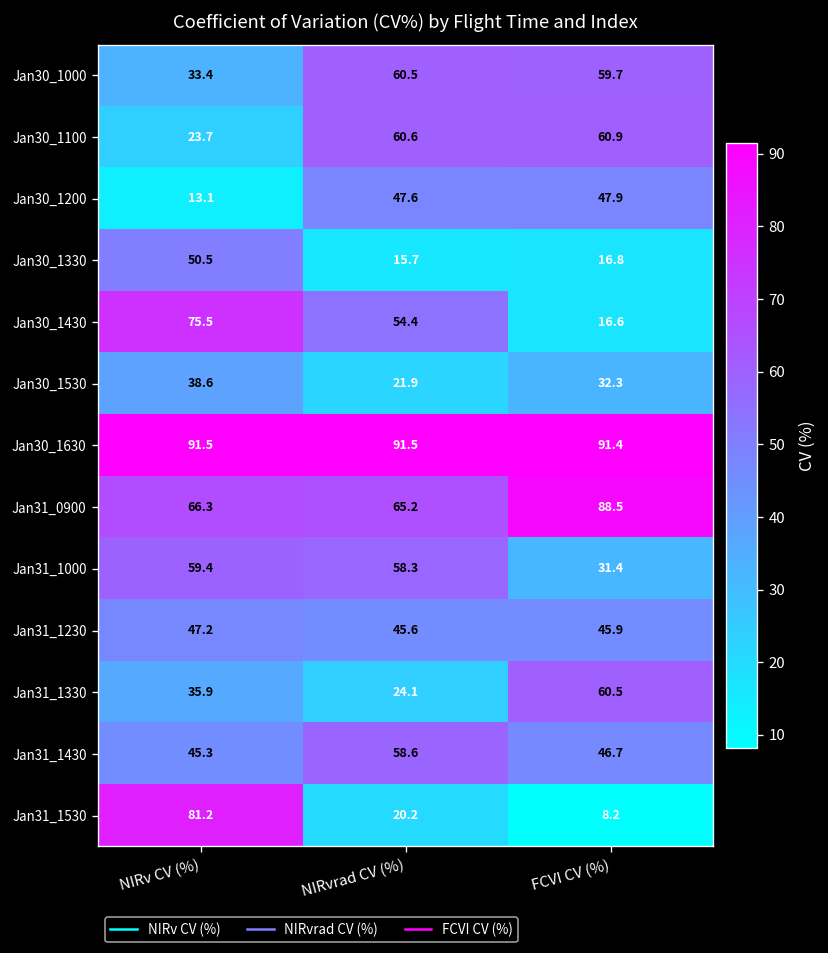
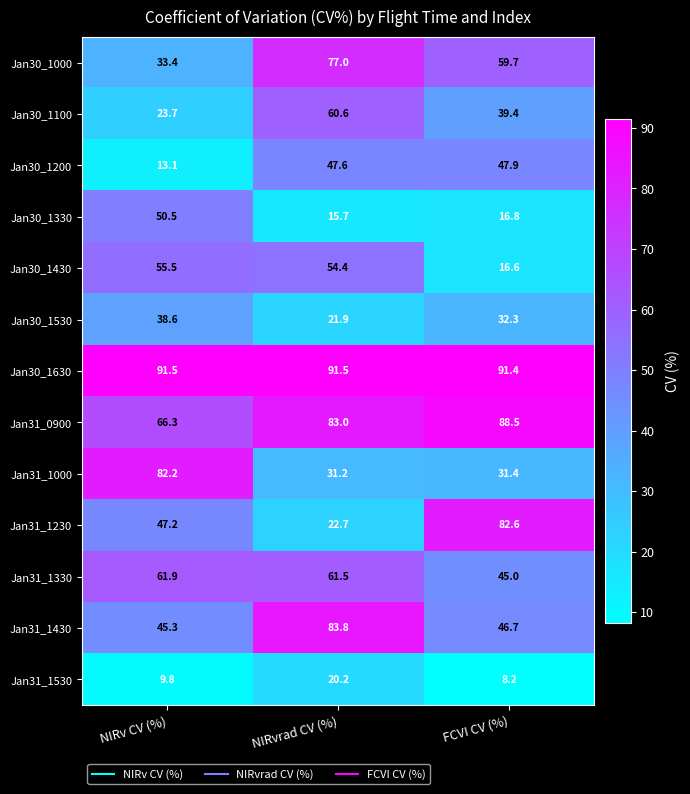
  {
    "Jan30_1000": {
      "NIRv CV (%)": 33.4,
-     "NIRvrad CV (%)": 60.5,
+     "NIRvrad CV (%)": 77.0,
      "FCVI CV (%)": 59.7
    },
    "Jan30_1100": {
      "NIRv CV (%)": 23.7,
      "NIRvrad CV (%)": 60.6,
-     "FCVI CV (%)": 60.9
+     "FCVI CV (%)": 39.4
    },
    "Jan30_1200": {
      "NIRv CV (%)": 13.1,
      "NIRvrad CV (%)": 47.6,
      "FCVI CV (%)": 47.9
    },
    "Jan30_1330": {
      "NIRv CV (%)": 50.5,
      "NIRvrad CV (%)": 15.7,
      "FCVI CV (%)": 16.8
    },
    "Jan30_1430": {
-     "NIRv CV (%)": 75.5,
+     "NIRv CV (%)": 55.5,
      "NIRvrad CV (%)": 54.4,
      "FCVI CV (%)": 16.6
    },
    "Jan30_1530": {
      "NIRv CV (%)": 38.6,
      "NIRvrad CV (%)": 21.9,
      "FCVI CV (%)": 32.3
    },
    "Jan30_1630": {
      "NIRv CV (%)": 91.5,
      "NIRvrad CV (%)": 91.5,
      "FCVI CV (%)": 91.4
    },
    "Jan31_0900": {
      "NIRv CV (%)": 66.3,
-     "NIRvrad CV (%)": 65.2,
+     "NIRvrad CV (%)": 83.0,
      "FCVI CV (%)": 88.5
    },
    "Jan31_1000": {
-     "NIRv CV (%)": 59.4,
-     "NIRvrad CV (%)": 58.3,
+     "NIRv CV (%)": 82.2,
+     "NIRvrad CV (%)": 31.2,
      "FCVI CV (%)": 31.4
    },
    "Jan31_1230": {
      "NIRv CV (%)": 47.2,
-     "NIRvrad CV (%)": 45.6,
-     "FCVI CV (%)": 45.9
+     "NIRvrad CV (%)": 22.7,
+     "FCVI CV (%)": 82.6
    },
    "Jan31_1330": {
-     "NIRv CV (%)": 35.9,
-     "NIRvrad CV (%)": 24.1,
-     "FCVI CV (%)": 60.5
+     "NIRv CV (%)": 61.9,
+     "NIRvrad CV (%)": 61.5,
+     "FCVI CV (%)": 45.0
    },
    "Jan31_1430": {
      "NIRv CV (%)": 45.3,
-     "NIRvrad CV (%)": 58.6,
+     "NIRvrad CV (%)": 83.8,
      "FCVI CV (%)": 46.7
    },
    "Jan31_1530": {
-     "NIRv CV (%)": 81.2,
+     "NIRv CV (%)": 9.8,
      "NIRvrad CV (%)": 20.2,
      "FCVI CV (%)": 8.2
    }
  }
